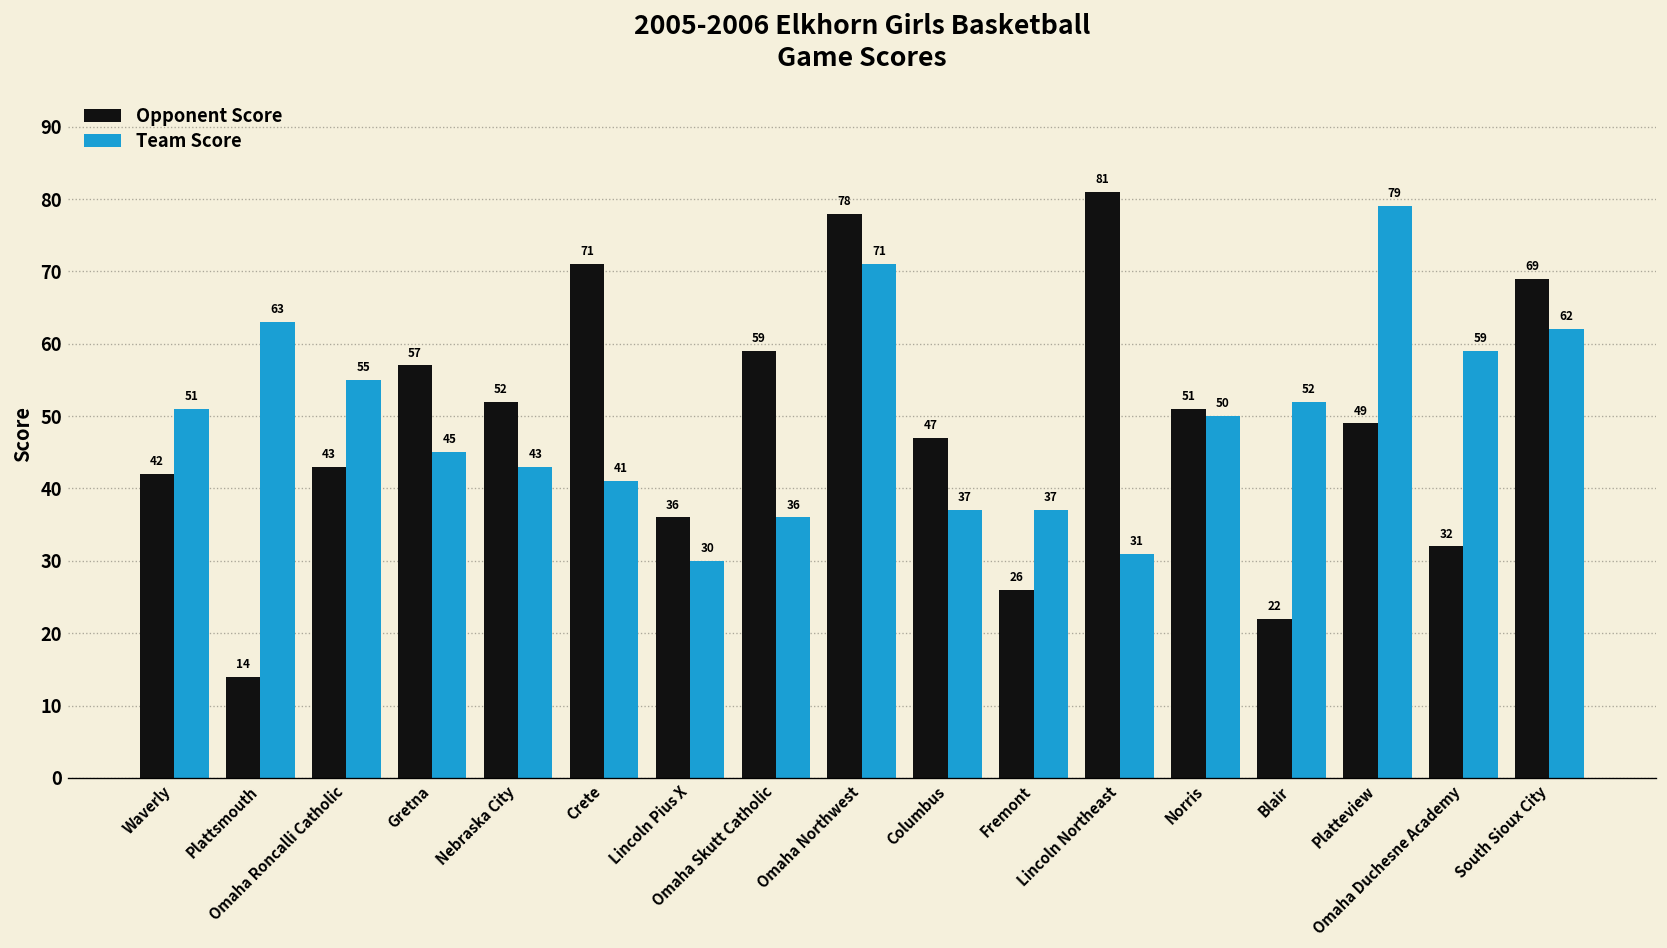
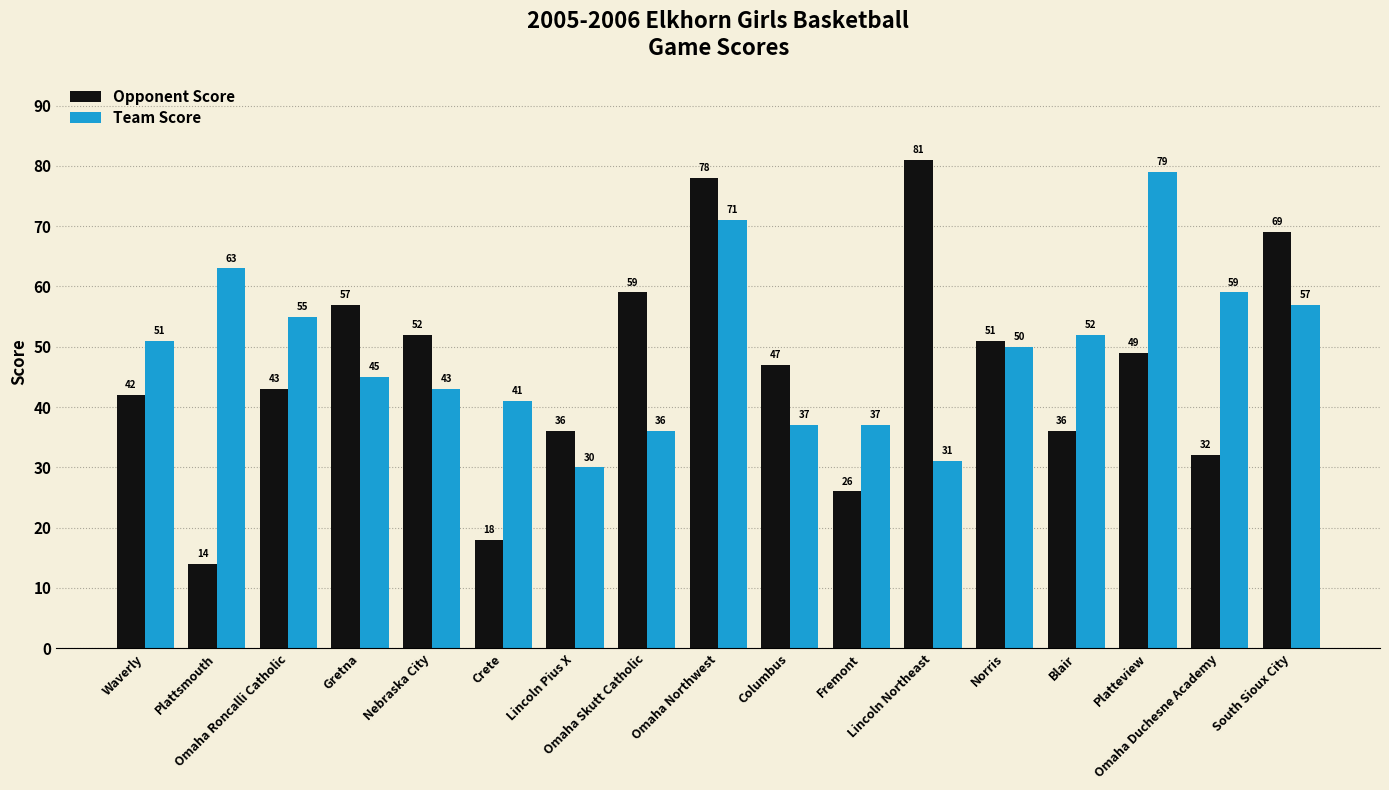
  {
    "Opponent Score": {
      "Waverly": 42,
      "Plattsmouth": 14,
      "Omaha Roncalli Catholic": 43,
      "Gretna": 57,
      "Nebraska City": 52,
-     "Crete": 71,
+     "Crete": 18,
      "Lincoln Pius X": 36,
      "Omaha Skutt Catholic": 59,
      "Omaha Northwest": 78,
      "Columbus": 47,
      "Fremont": 26,
      "Lincoln Northeast": 81,
      "Norris": 51,
-     "Blair": 22,
+     "Blair": 36,
      "Platteview": 49,
      "Omaha Duchesne Academy": 32,
      "South Sioux City": 69
    },
    "Team Score": {
      "Waverly": 51,
      "Plattsmouth": 63,
      "Omaha Roncalli Catholic": 55,
      "Gretna": 45,
      "Nebraska City": 43,
      "Crete": 41,
      "Lincoln Pius X": 30,
      "Omaha Skutt Catholic": 36,
      "Omaha Northwest": 71,
      "Columbus": 37,
      "Fremont": 37,
      "Lincoln Northeast": 31,
      "Norris": 50,
      "Blair": 52,
      "Platteview": 79,
      "Omaha Duchesne Academy": 59,
-     "South Sioux City": 62
+     "South Sioux City": 57
    }
  }
